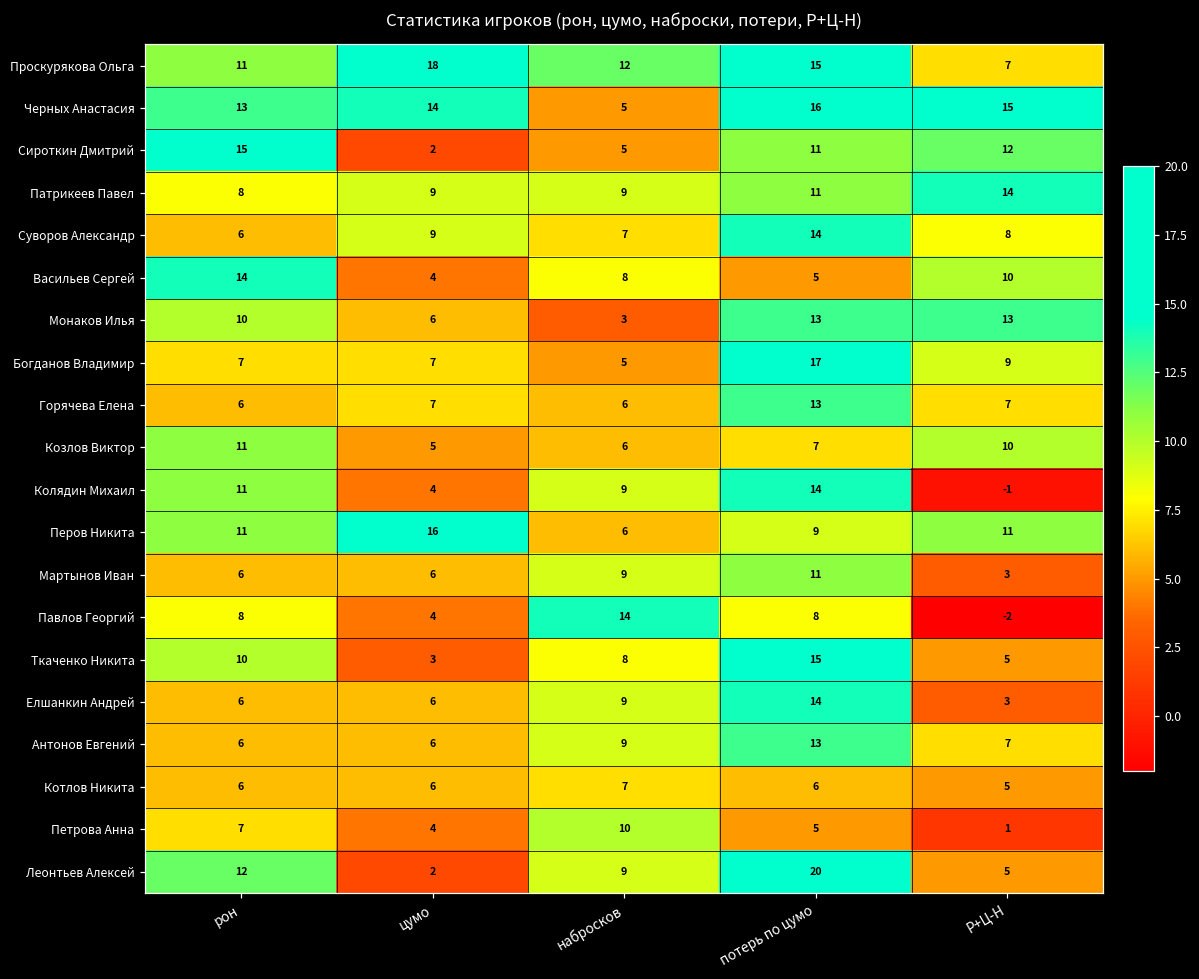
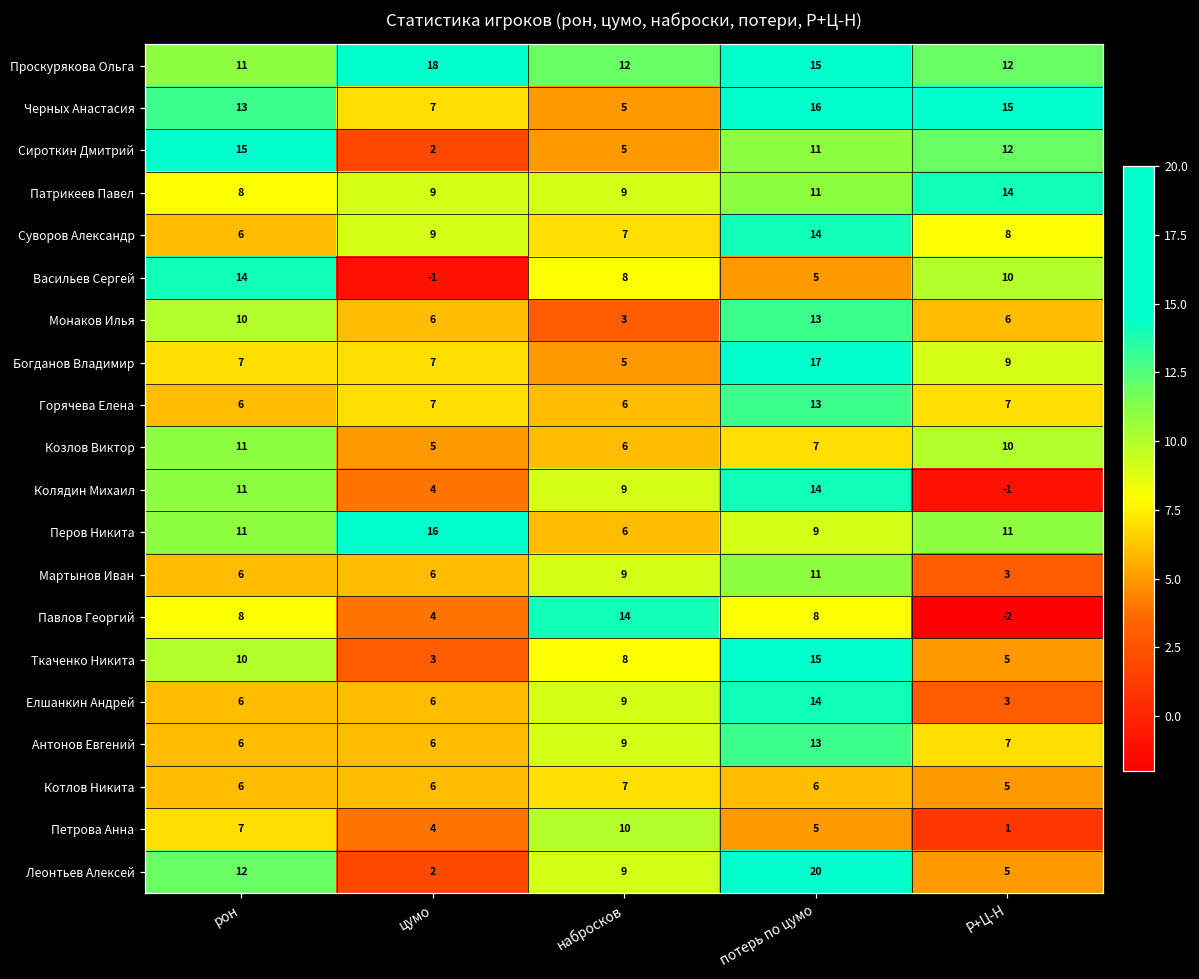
  {
    "Проскурякова Ольга": {
      "рон": 11,
      "цумо": 18,
      "набросков": 12,
      "потерь по цумо": 15,
-     "Р+Ц-Н": 7
+     "Р+Ц-Н": 12
    },
    "Черных Анастасия": {
      "рон": 13,
-     "цумо": 14,
+     "цумо": 7,
      "набросков": 5,
      "потерь по цумо": 16,
      "Р+Ц-Н": 15
    },
    "Сироткин Дмитрий": {
      "рон": 15,
      "цумо": 2,
      "набросков": 5,
      "потерь по цумо": 11,
      "Р+Ц-Н": 12
    },
    "Патрикеев Павел": {
      "рон": 8,
      "цумо": 9,
      "набросков": 9,
      "потерь по цумо": 11,
      "Р+Ц-Н": 14
    },
    "Суворов Александр": {
      "рон": 6,
      "цумо": 9,
      "набросков": 7,
      "потерь по цумо": 14,
      "Р+Ц-Н": 8
    },
    "Васильев Сергей": {
      "рон": 14,
-     "цумо": 4,
+     "цумо": -1,
      "набросков": 8,
      "потерь по цумо": 5,
      "Р+Ц-Н": 10
    },
    "Монаков Илья": {
      "рон": 10,
      "цумо": 6,
      "набросков": 3,
      "потерь по цумо": 13,
-     "Р+Ц-Н": 13
+     "Р+Ц-Н": 6
    },
    "Богданов Владимир": {
      "рон": 7,
      "цумо": 7,
      "набросков": 5,
      "потерь по цумо": 17,
      "Р+Ц-Н": 9
    },
    "Горячева Елена": {
      "рон": 6,
      "цумо": 7,
      "набросков": 6,
      "потерь по цумо": 13,
      "Р+Ц-Н": 7
    },
    "Козлов Виктор": {
      "рон": 11,
      "цумо": 5,
      "набросков": 6,
      "потерь по цумо": 7,
      "Р+Ц-Н": 10
    },
    "Колядин Михаил": {
      "рон": 11,
      "цумо": 4,
      "набросков": 9,
      "потерь по цумо": 14,
      "Р+Ц-Н": -1
    },
    "Перов Никита": {
      "рон": 11,
      "цумо": 16,
      "набросков": 6,
      "потерь по цумо": 9,
      "Р+Ц-Н": 11
    },
    "Мартынов Иван": {
      "рон": 6,
      "цумо": 6,
      "набросков": 9,
      "потерь по цумо": 11,
      "Р+Ц-Н": 3
    },
    "Павлов Георгий": {
      "рон": 8,
      "цумо": 4,
      "набросков": 14,
      "потерь по цумо": 8,
      "Р+Ц-Н": -2
    },
    "Ткаченко Никита": {
      "рон": 10,
      "цумо": 3,
      "набросков": 8,
      "потерь по цумо": 15,
      "Р+Ц-Н": 5
    },
    "Елшанкин Андрей": {
      "рон": 6,
      "цумо": 6,
      "набросков": 9,
      "потерь по цумо": 14,
      "Р+Ц-Н": 3
    },
    "Антонов Евгений": {
      "рон": 6,
      "цумо": 6,
      "набросков": 9,
      "потерь по цумо": 13,
      "Р+Ц-Н": 7
    },
    "Котлов Никита": {
      "рон": 6,
      "цумо": 6,
      "набросков": 7,
      "потерь по цумо": 6,
      "Р+Ц-Н": 5
    },
    "Петрова Анна": {
      "рон": 7,
      "цумо": 4,
      "набросков": 10,
      "потерь по цумо": 5,
      "Р+Ц-Н": 1
    },
    "Леонтьев Алексей": {
      "рон": 12,
      "цумо": 2,
      "набросков": 9,
      "потерь по цумо": 20,
      "Р+Ц-Н": 5
    }
  }
